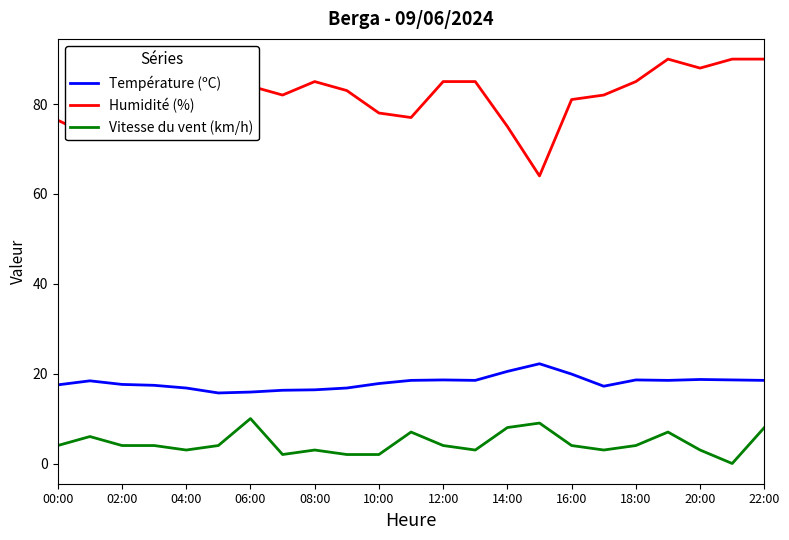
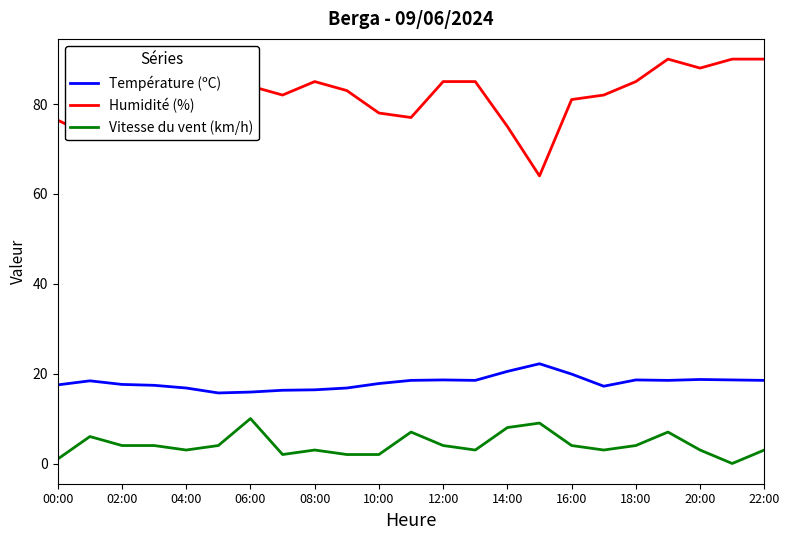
  {
    "Température (ºC)": {
      "00:00": 18,
      "02:00": 18,
      "04:00": 17,
      "06:00": 16,
      "08:00": 16,
      "10:00": 18,
      "12:00": 19,
      "14:00": 21,
      "16:00": 20,
      "18:00": 19,
      "20:00": 19,
      "22:00": 19
    },
    "Humidité (%)": {
      "00:00": 76,
      "08:00": 85,
      "10:00": 78,
      "12:00": 85,
      "14:00": 75,
      "16:00": 81,
      "18:00": 85,
      "20:00": 88,
      "22:00": 90
    },
    "Vitesse du vent (km/h)": {
-     "00:00": 4,
+     "00:00": 1,
      "02:00": 4,
      "04:00": 3,
      "06:00": 10,
      "08:00": 3,
      "10:00": 2,
      "12:00": 4,
      "14:00": 8,
      "16:00": 4,
      "18:00": 4,
      "20:00": 3,
-     "22:00": 8
+     "22:00": 3
    }
  }
